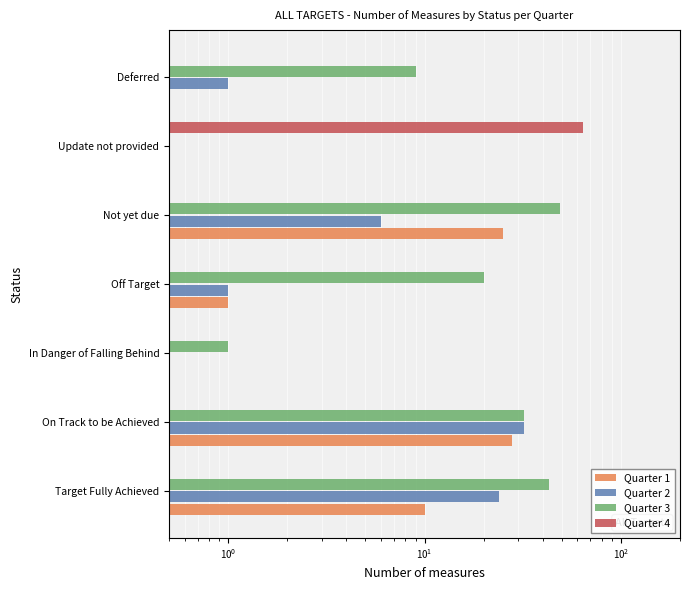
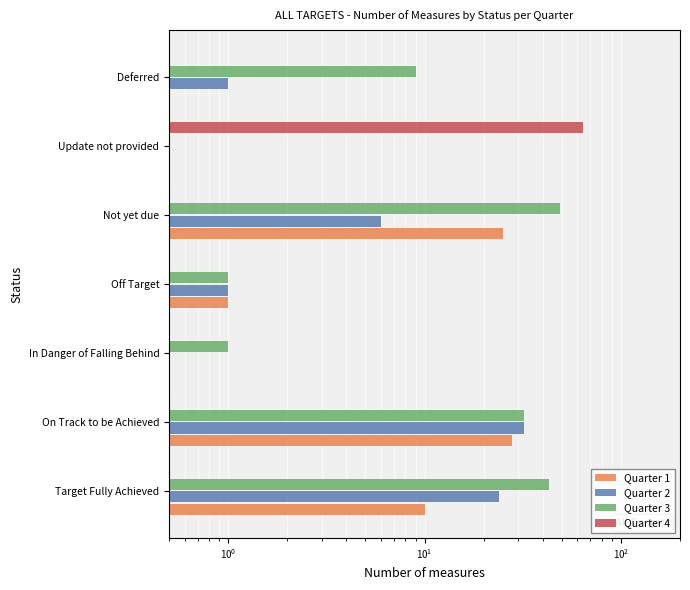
  {
    "Quarter 1": {
      "Not yet due": 25,
      "Off Target": 1,
      "On Track to be Achieved": 28,
      "Target Fully Achieved": 10
    },
    "Quarter 2": {
      "Deferred": 1,
      "Not yet due": 6,
      "Off Target": 1,
      "On Track to be Achieved": 32,
      "Target Fully Achieved": 24
    },
    "Quarter 3": {
      "Deferred": 9,
      "Not yet due": 49,
-     "Off Target": 20,
+     "Off Target": 1,
      "In Danger of Falling Behind": 1,
      "On Track to be Achieved": 32,
      "Target Fully Achieved": 43
    },
    "Quarter 4": {
      "Update not provided": 64
    }
  }
